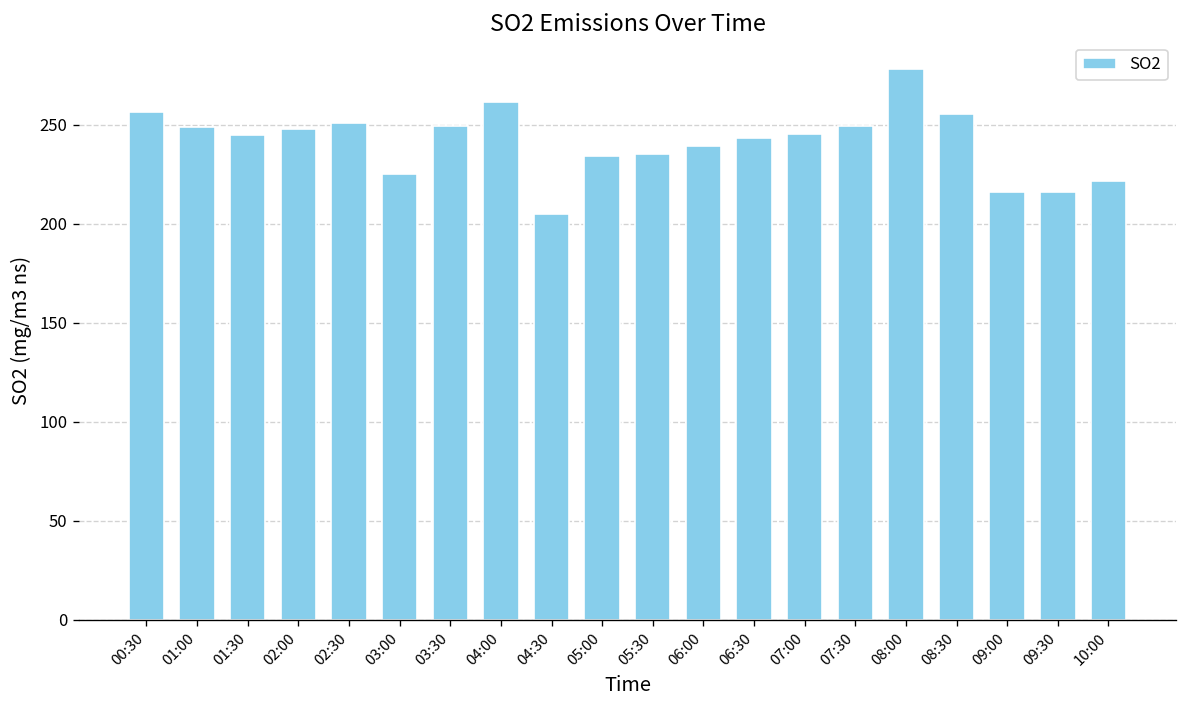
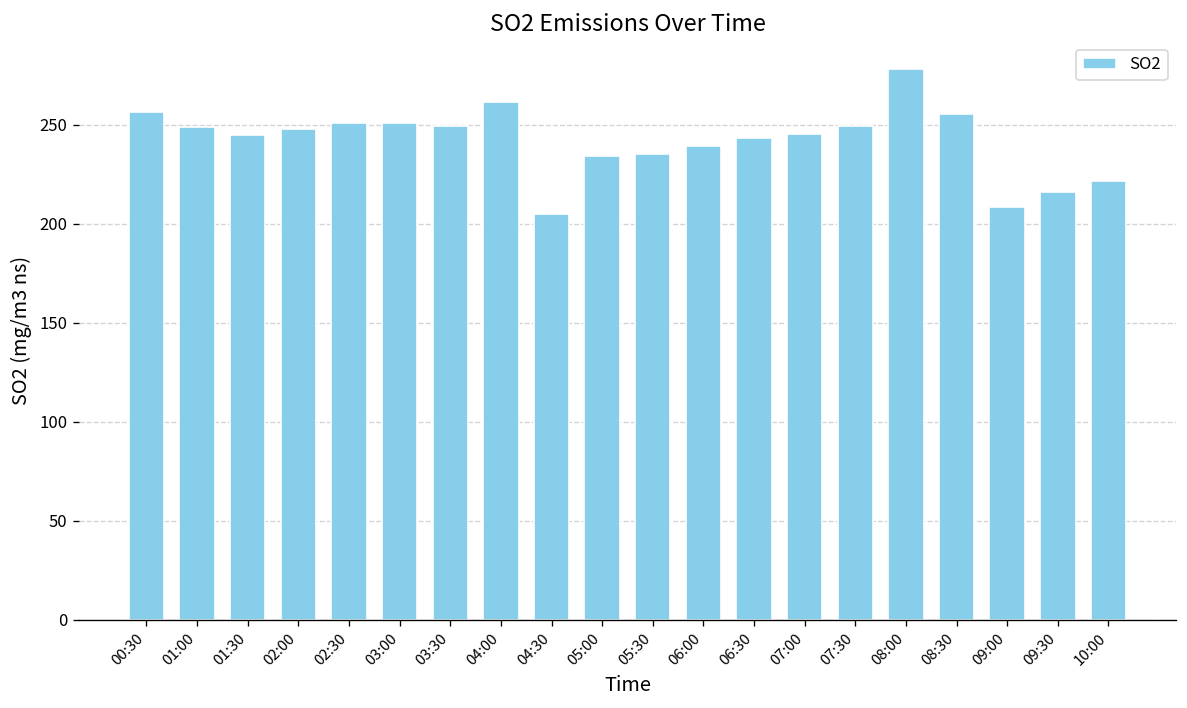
  {
    "00:30": 256,
    "01:00": 249,
    "01:30": 245,
    "02:00": 248,
    "02:30": 251,
-   "03:00": 225,
+   "03:00": 251,
    "03:30": 249,
    "04:00": 262,
    "04:30": 205,
    "05:00": 234,
    "05:30": 235,
    "06:00": 239,
    "06:30": 243,
    "07:00": 245,
    "07:30": 249,
    "08:00": 278,
    "08:30": 256,
-   "09:00": 216,
+   "09:00": 209,
    "09:30": 216,
    "10:00": 222
  }
